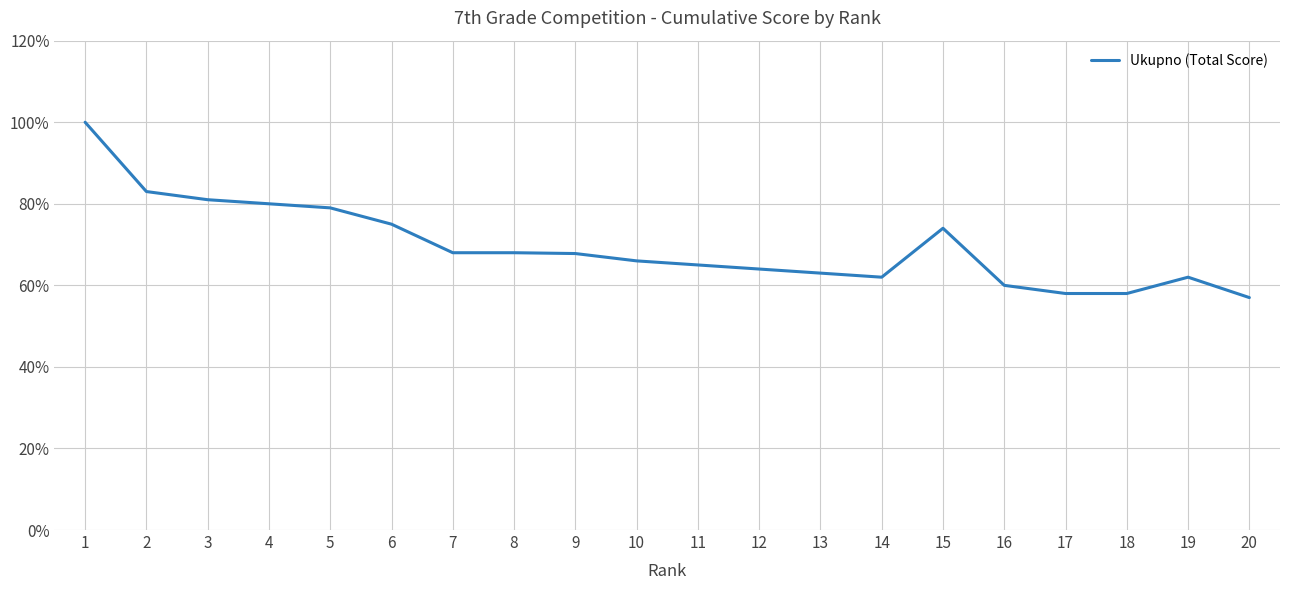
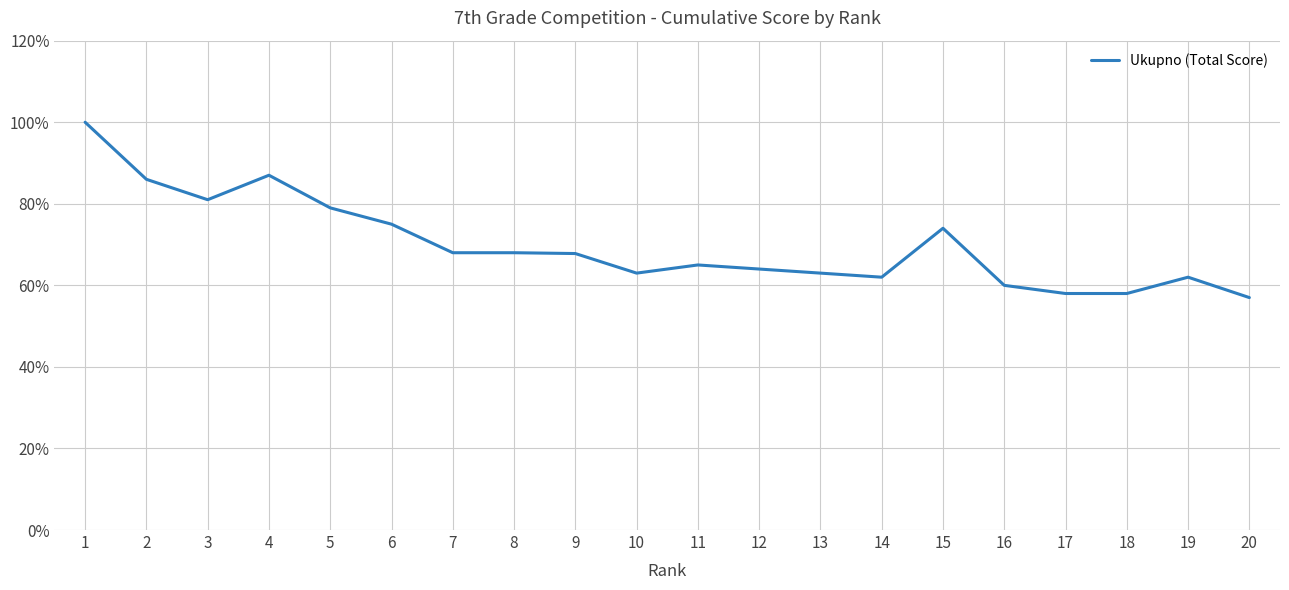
  {
    "1": "100%",
-   "2": "83%",
+   "2": "86%",
    "3": "81%",
-   "4": "80%",
+   "4": "87%",
    "5": "79%",
    "6": "75%",
    "7": "68%",
    "8": "68%",
    "9": "68%",
-   "10": "66%",
+   "10": "63%",
    "11": "65%",
    "12": "64%",
    "13": "63%",
    "14": "62%",
    "15": "74%",
    "16": "60%",
    "17": "58%",
    "18": "58%",
    "19": "62%",
    "20": "57%"
  }
